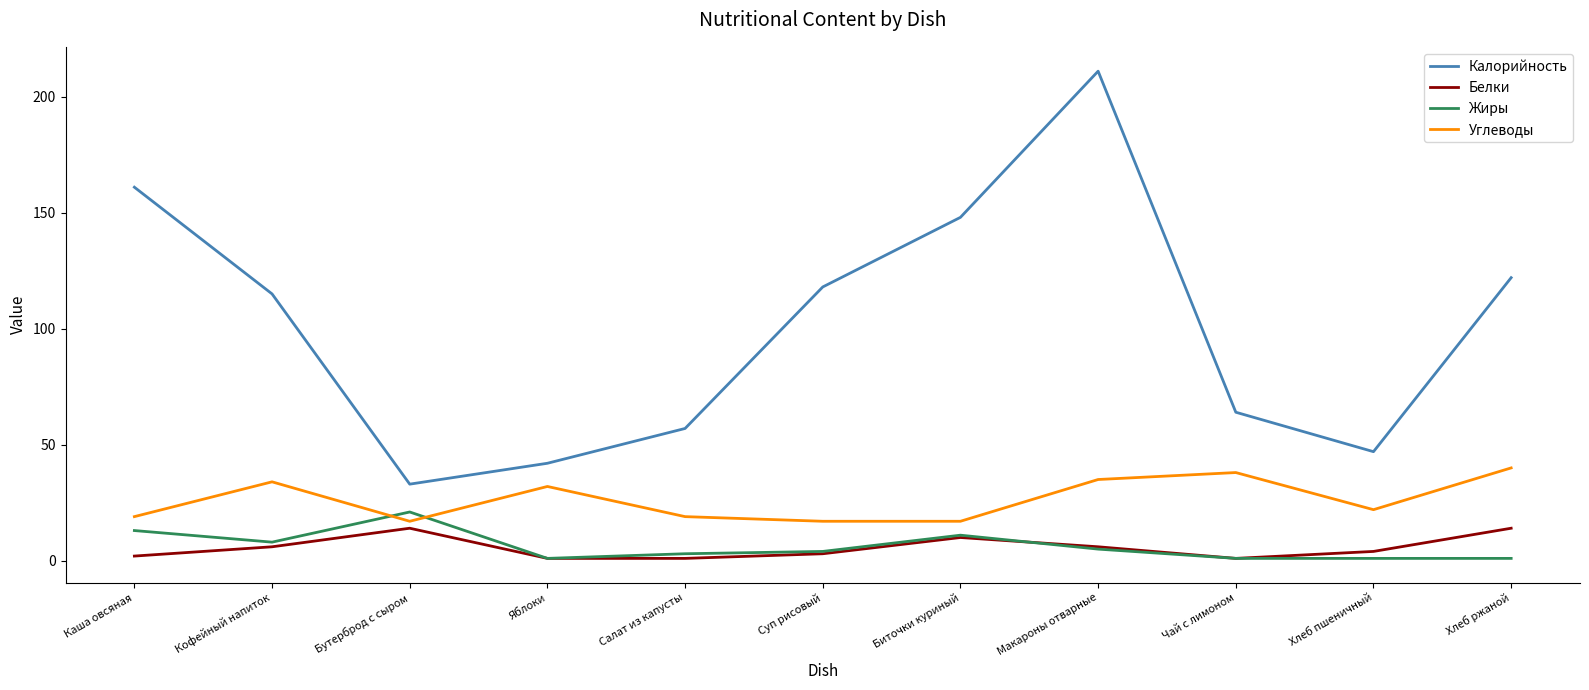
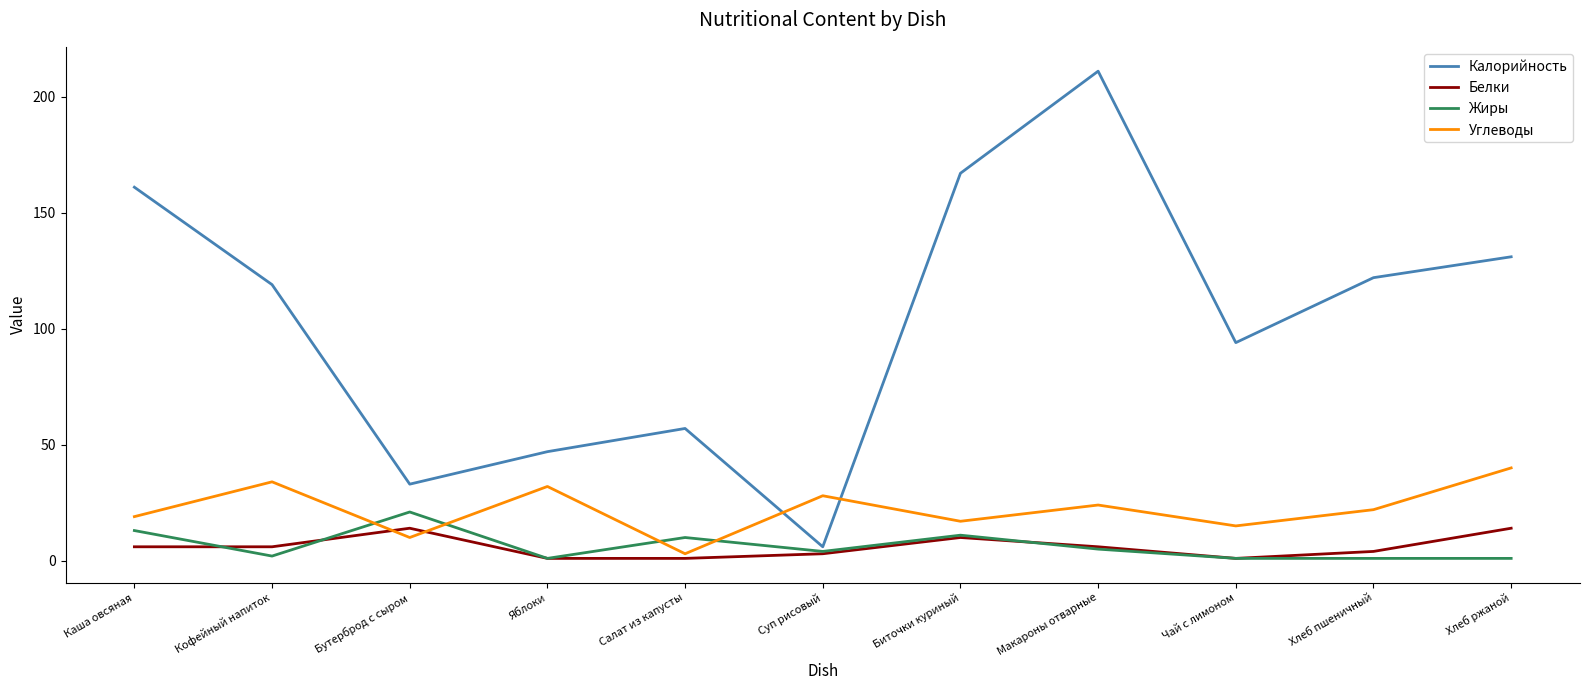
  {
    "Калорийность": {
      "Каша овсяная": 161,
-     "Кофейный напиток": 115,
+     "Кофейный напиток": 119,
      "Бутерброд с сыром": 33,
-     "Яблоки": 42,
+     "Яблоки": 47,
      "Салат из капусты": 57,
-     "Суп рисовый": 118,
-     "Биточки куриный": 148,
+     "Суп рисовый": 6,
+     "Биточки куриный": 167,
      "Макароны отварные": 211,
-     "Чай с лимоном": 64,
-     "Хлеб пшеничный": 47,
-     "Хлеб ржаной": 122
+     "Чай с лимоном": 94,
+     "Хлеб пшеничный": 122,
+     "Хлеб ржаной": 131
    },
    "Белки": {
-     "Каша овсяная": 2,
+     "Каша овсяная": 6,
      "Кофейный напиток": 6,
      "Бутерброд с сыром": 14,
      "Салат из капусты": 1,
      "Хлеб пшеничный": 4,
      "Хлеб ржаной": 14
    },
    "Жиры": {
      "Каша овсяная": 13,
-     "Кофейный напиток": 8,
+     "Кофейный напиток": 2,
      "Бутерброд с сыром": 21,
-     "Салат из капусты": 3,
+     "Салат из капусты": 10,
      "Хлеб пшеничный": 1,
      "Хлеб ржаной": 1
    },
    "Углеводы": {
      "Каша овсяная": 19,
      "Кофейный напиток": 34,
-     "Бутерброд с сыром": 17,
+     "Бутерброд с сыром": 10,
      "Яблоки": 32,
-     "Салат из капусты": 19,
-     "Суп рисовый": 17,
+     "Салат из капусты": 3,
+     "Суп рисовый": 28,
      "Биточки куриный": 17,
-     "Макароны отварные": 35,
-     "Чай с лимоном": 38,
+     "Макароны отварные": 24,
+     "Чай с лимоном": 15,
      "Хлеб пшеничный": 22,
      "Хлеб ржаной": 40
    }
  }
